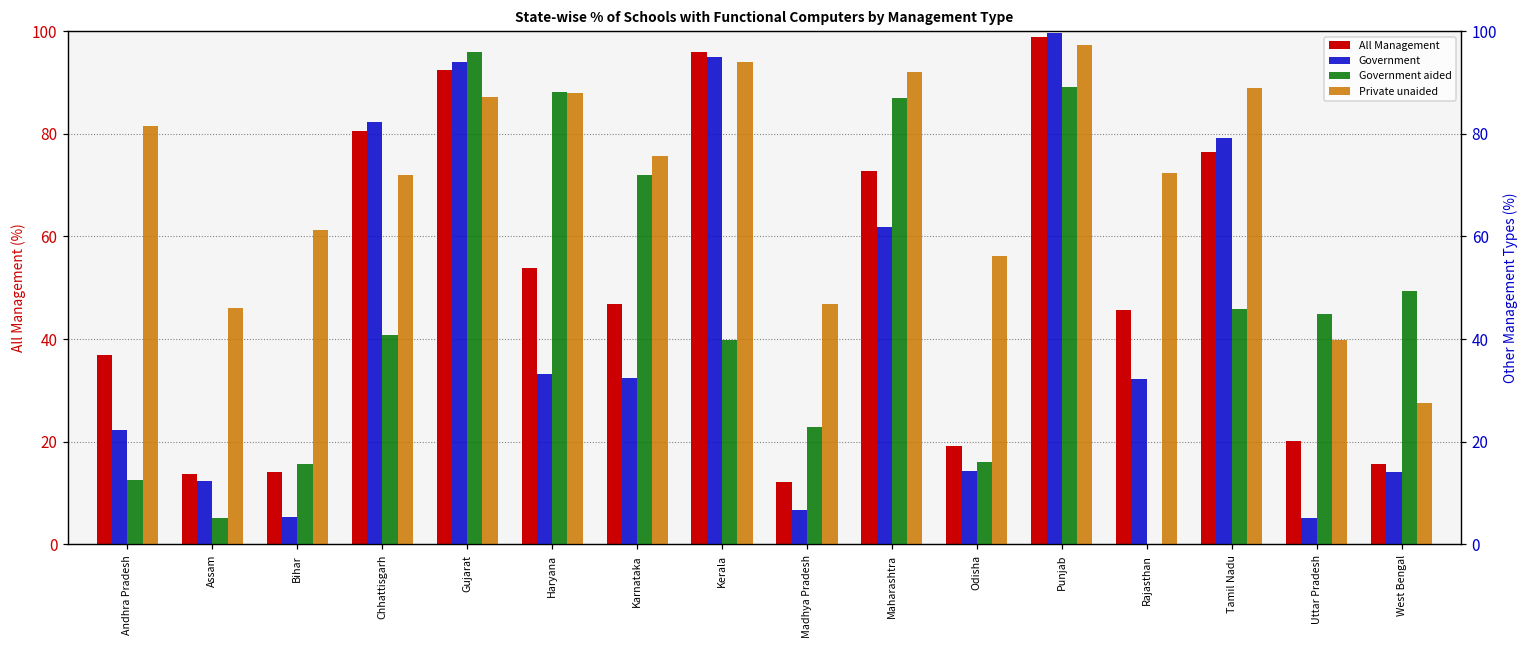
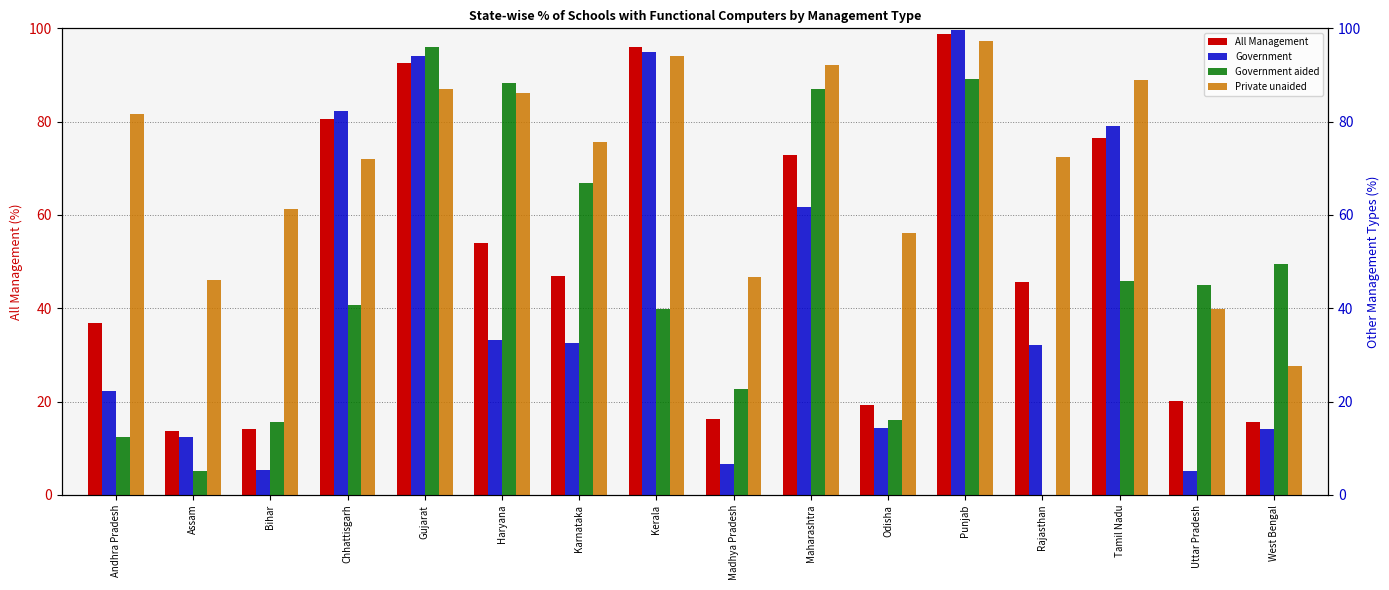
  {
    "All Management": {
      "Andhra Pradesh": 37,
      "Assam": 14,
      "Bihar": 14,
      "Chhattisgarh": 81,
      "Gujarat": 93,
      "Haryana": 54,
      "Karnataka": 47,
      "Kerala": 96,
-     "Madhya Pradesh": 12,
+     "Madhya Pradesh": 16,
      "Maharashtra": 73,
      "Odisha": 19,
      "Punjab": 99,
      "Rajasthan": 46,
      "Tamil Nadu": 77,
      "Uttar Pradesh": 20,
      "West Bengal": 16
    },
    "Government": {
      "Andhra Pradesh": 22,
      "Assam": 12,
      "Bihar": 5,
      "Chhattisgarh": 82,
      "Gujarat": 94,
      "Haryana": 33,
      "Karnataka": 33,
      "Kerala": 95,
      "Madhya Pradesh": 7,
      "Maharashtra": 62,
      "Odisha": 14,
      "Punjab": 100,
      "Rajasthan": 32,
      "Tamil Nadu": 79,
      "Uttar Pradesh": 5,
      "West Bengal": 14
    },
    "Government aided": {
      "Andhra Pradesh": 13,
      "Assam": 5,
      "Bihar": 16,
      "Chhattisgarh": 41,
      "Gujarat": 96,
      "Haryana": 88,
-     "Karnataka": 72,
+     "Karnataka": 67,
      "Kerala": 40,
      "Madhya Pradesh": 23,
      "Maharashtra": 87,
      "Odisha": 16,
      "Punjab": 89,
      "Rajasthan": 0,
      "Tamil Nadu": 46,
      "Uttar Pradesh": 45,
      "West Bengal": 49
    },
    "Private unaided": {
      "Andhra Pradesh": 82,
      "Assam": 46,
      "Bihar": 61,
      "Chhattisgarh": 72,
      "Gujarat": 87,
-     "Haryana": 88,
+     "Haryana": 86,
      "Karnataka": 76,
      "Kerala": 94,
      "Madhya Pradesh": 47,
      "Maharashtra": 92,
      "Odisha": 56,
      "Punjab": 97,
      "Rajasthan": 72,
      "Tamil Nadu": 89,
      "Uttar Pradesh": 40,
      "West Bengal": 28
    }
  }
